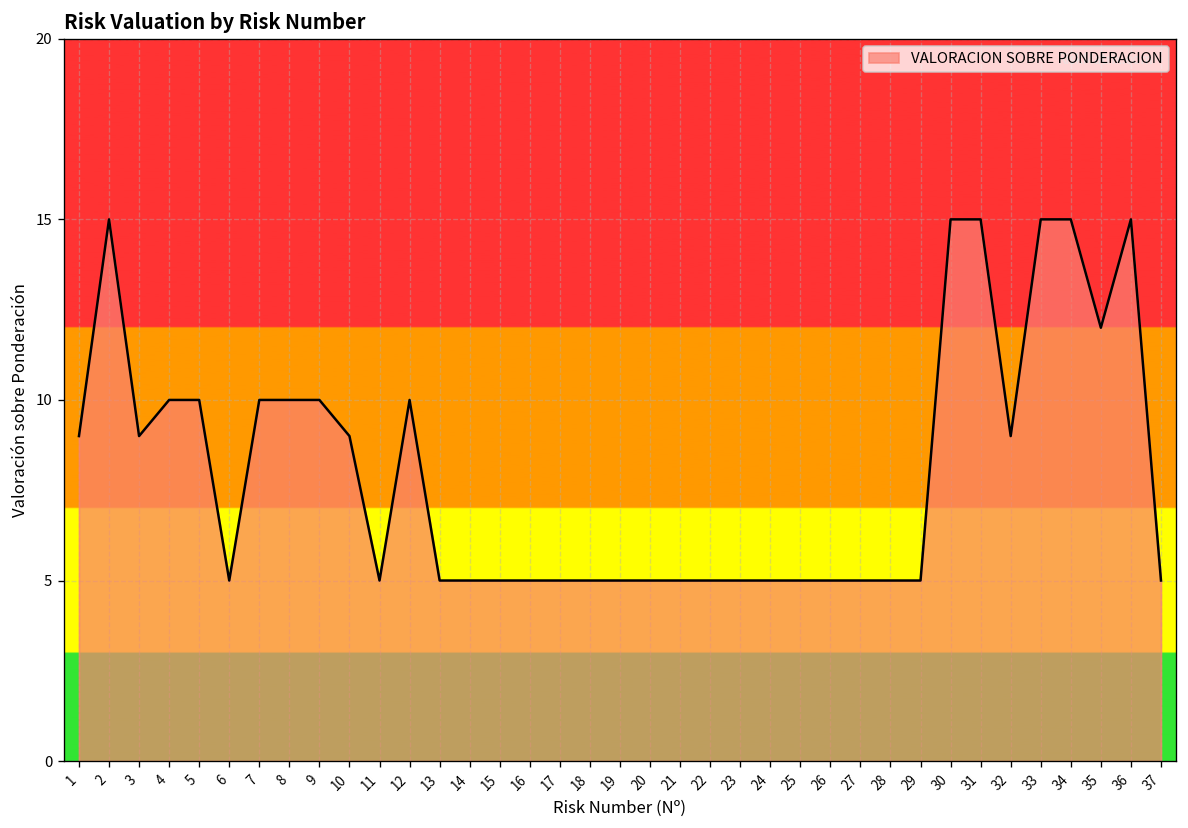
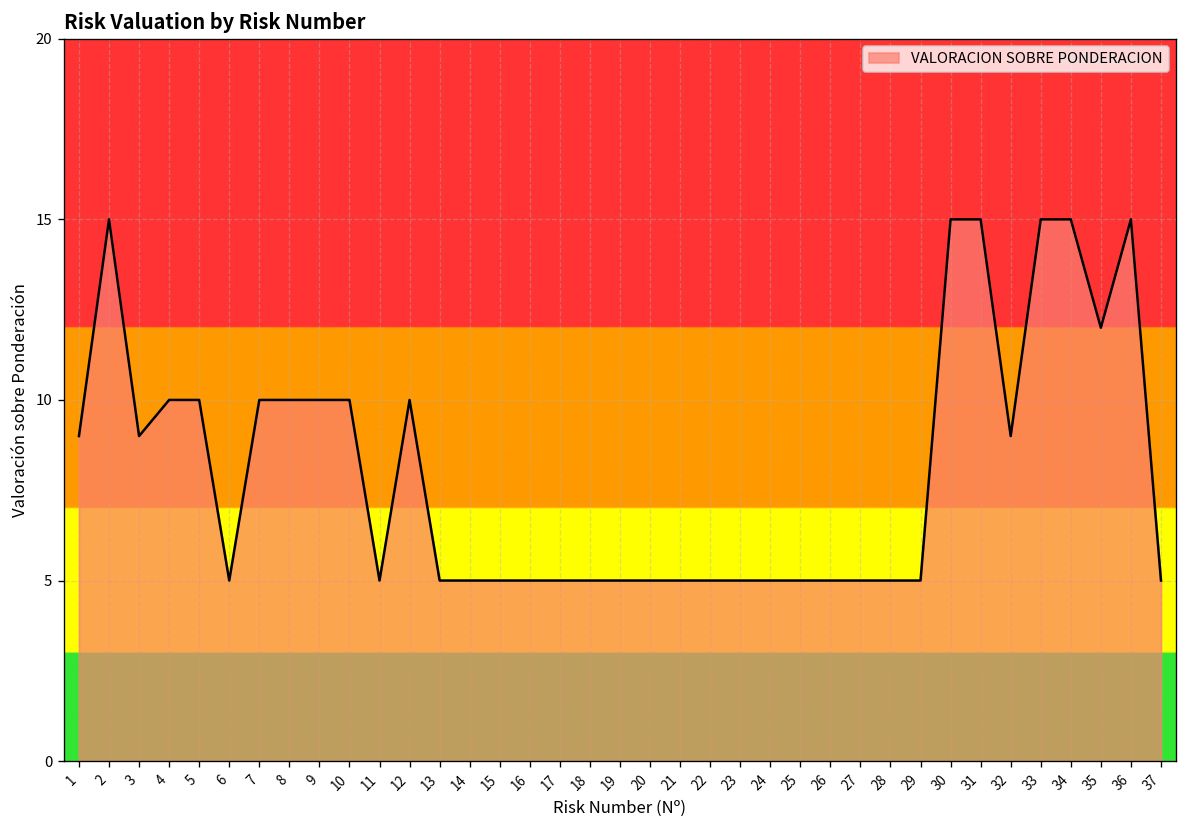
  {
    "1": 9,
    "2": 15,
    "3": 9,
    "4": 10,
    "5": 10,
    "6": 5,
    "7": 10,
    "8": 10,
    "9": 10,
-   "10": 9,
+   "10": 10,
    "11": 5,
    "12": 10,
    "13": 5,
    "14": 5,
    "15": 5,
    "16": 5,
    "17": 5,
    "18": 5,
    "19": 5,
    "20": 5,
    "21": 5,
    "22": 5,
    "23": 5,
    "24": 5,
    "25": 5,
    "26": 5,
    "27": 5,
    "28": 5,
    "29": 5,
    "30": 15,
    "31": 15,
    "32": 9,
    "33": 15,
    "34": 15,
    "35": 12,
    "36": 15,
    "37": 5
  }
